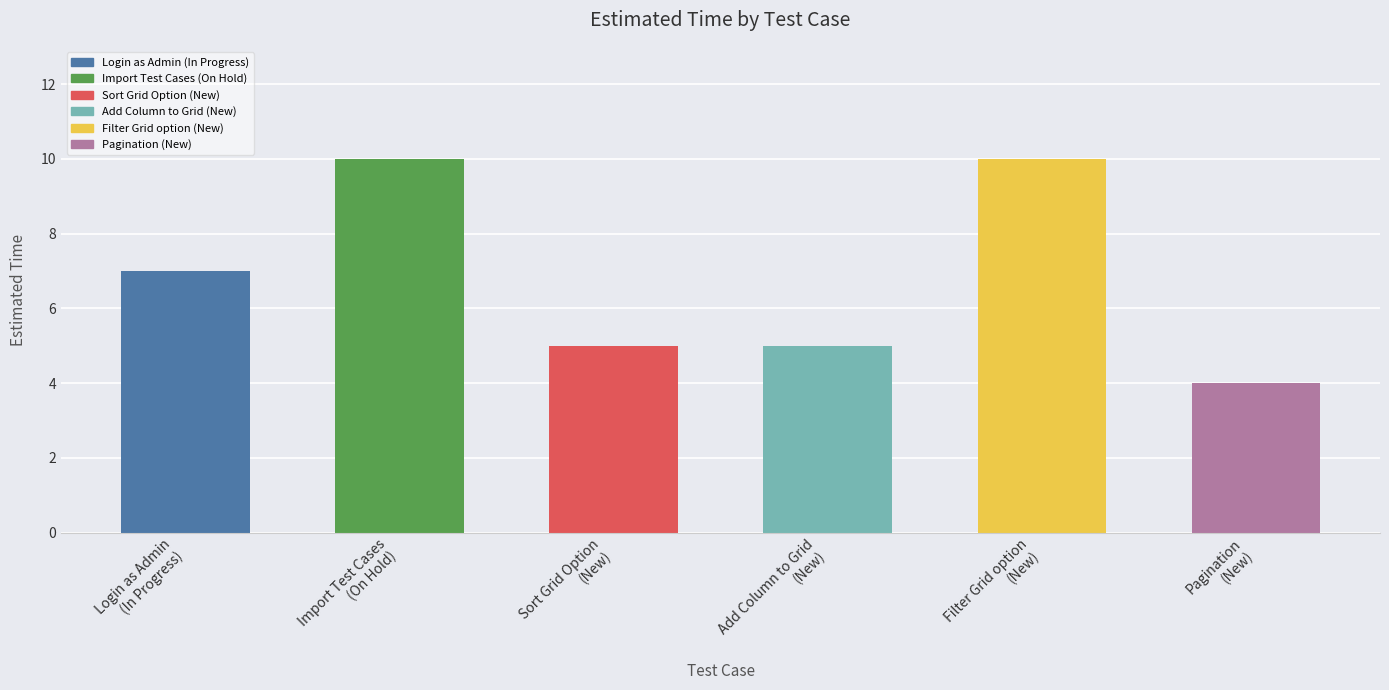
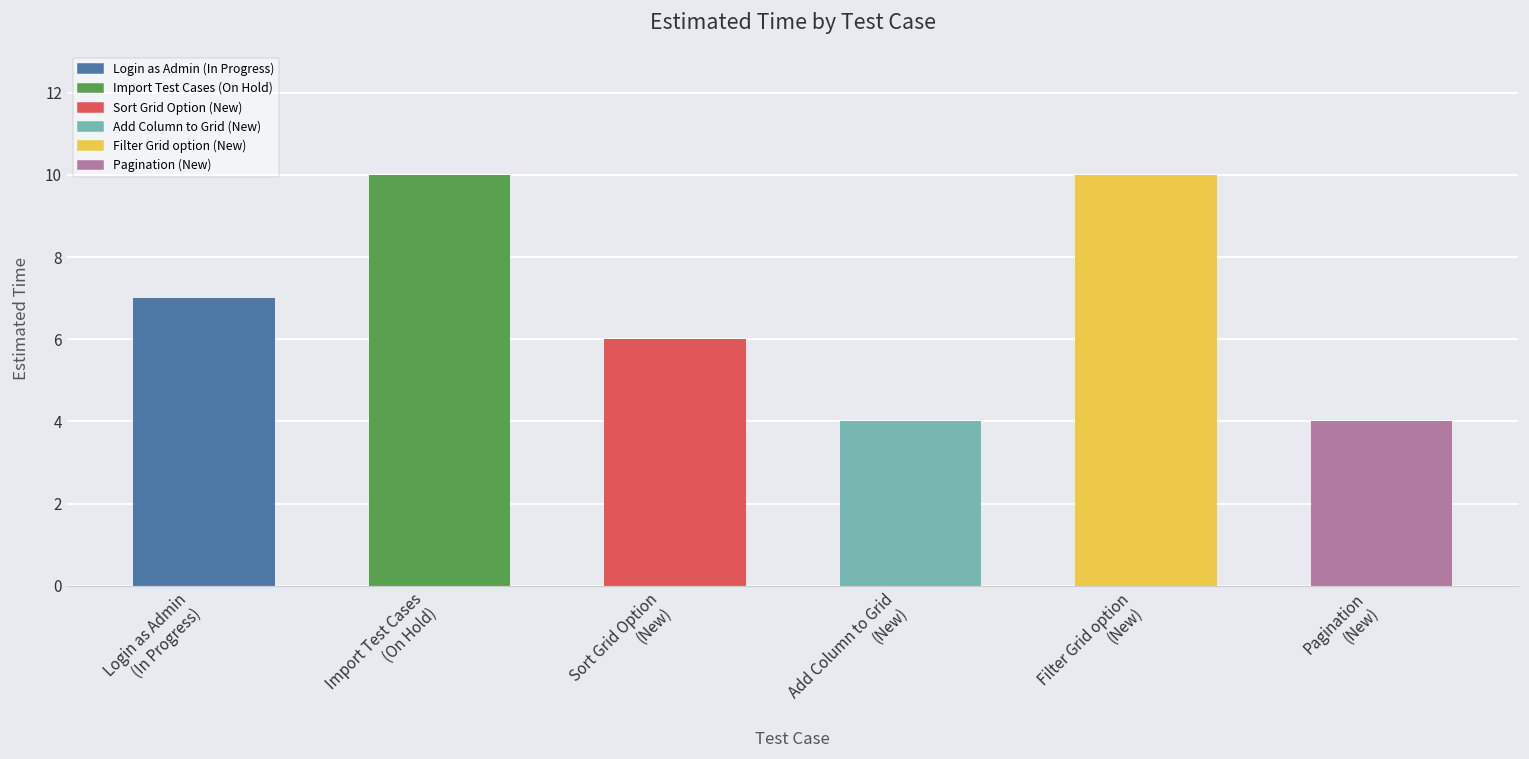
  {
    "Login as Admin (In Progress)": 7,
    "Import Test Cases (On Hold)": 10,
-   "Sort Grid Option (New)": 5,
-   "Add Column to Grid (New)": 5,
+   "Sort Grid Option (New)": 6,
+   "Add Column to Grid (New)": 4,
    "Filter Grid option (New)": 10,
    "Pagination (New)": 4
  }
